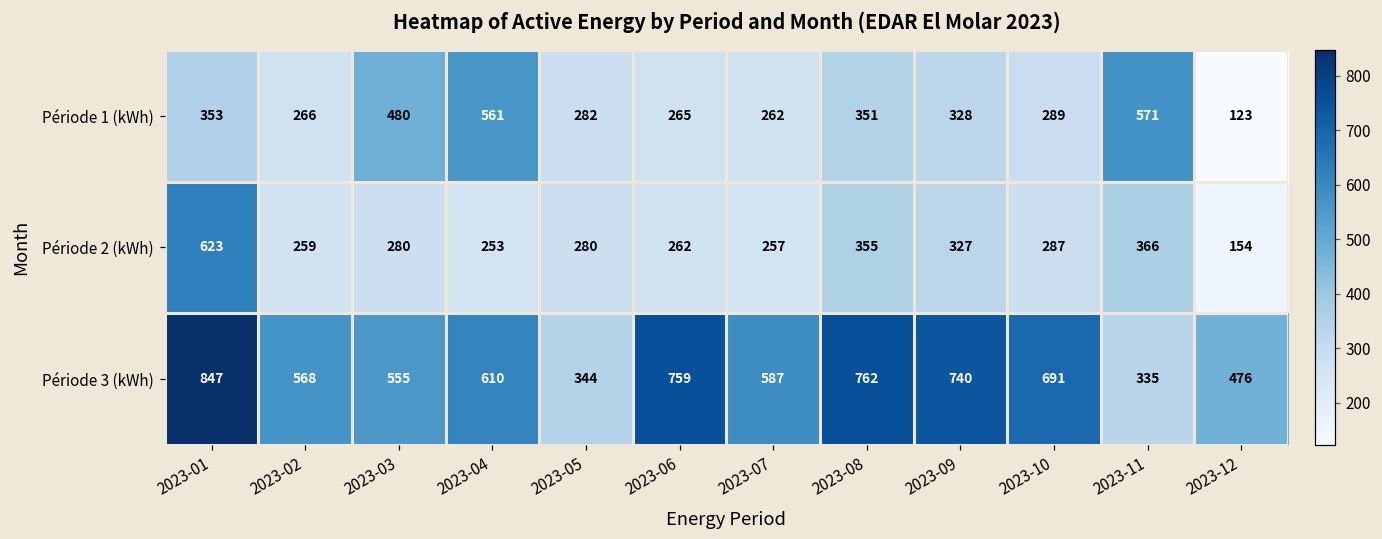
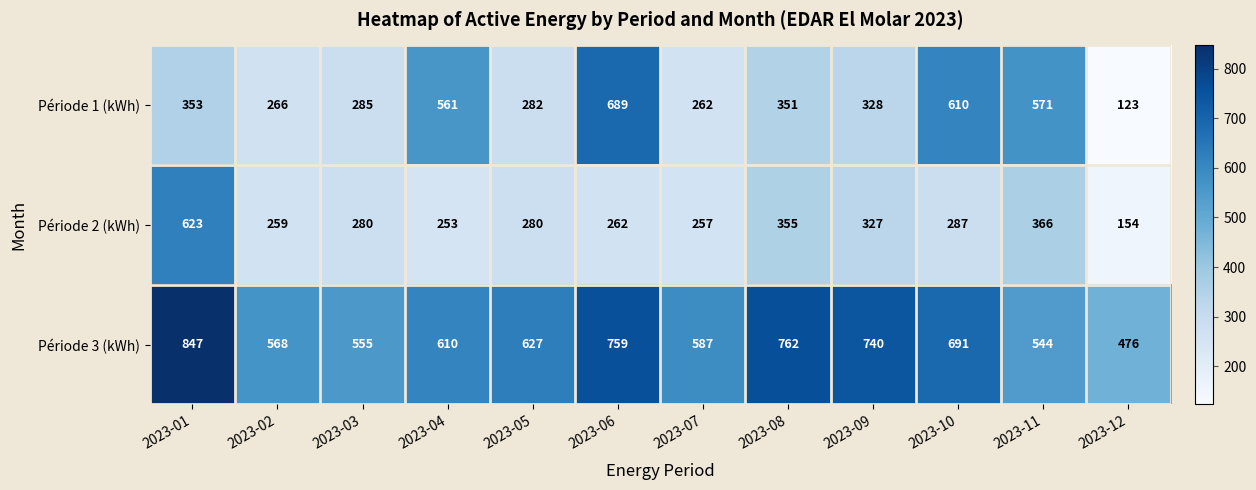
  {
    "Période 1 (kWh)": {
      "2023-01": 353,
      "2023-02": 266,
-     "2023-03": 480,
+     "2023-03": 285,
      "2023-04": 561,
      "2023-05": 282,
-     "2023-06": 265,
+     "2023-06": 689,
      "2023-07": 262,
      "2023-08": 351,
      "2023-09": 328,
-     "2023-10": 289,
+     "2023-10": 610,
      "2023-11": 571,
      "2023-12": 123
    },
    "Période 2 (kWh)": {
      "2023-01": 623,
      "2023-02": 259,
      "2023-03": 280,
      "2023-04": 253,
      "2023-05": 280,
      "2023-06": 262,
      "2023-07": 257,
      "2023-08": 355,
      "2023-09": 327,
      "2023-10": 287,
      "2023-11": 366,
      "2023-12": 154
    },
    "Période 3 (kWh)": {
      "2023-01": 847,
      "2023-02": 568,
      "2023-03": 555,
      "2023-04": 610,
-     "2023-05": 344,
+     "2023-05": 627,
      "2023-06": 759,
      "2023-07": 587,
      "2023-08": 762,
      "2023-09": 740,
      "2023-10": 691,
-     "2023-11": 335,
+     "2023-11": 544,
      "2023-12": 476
    }
  }
